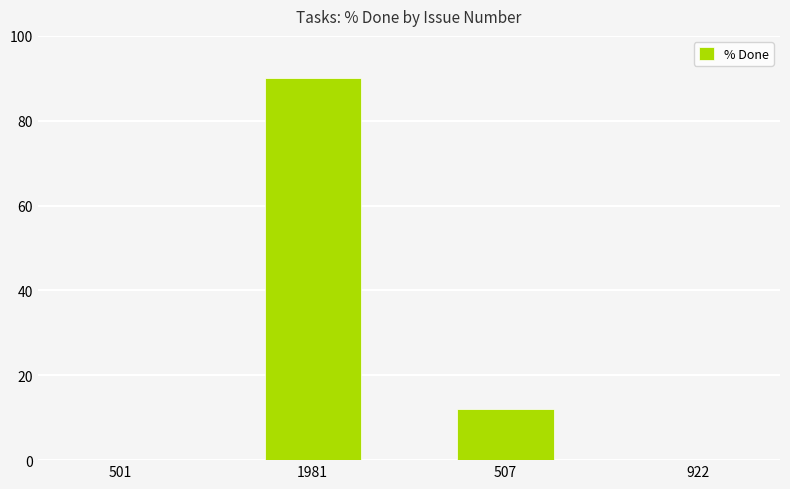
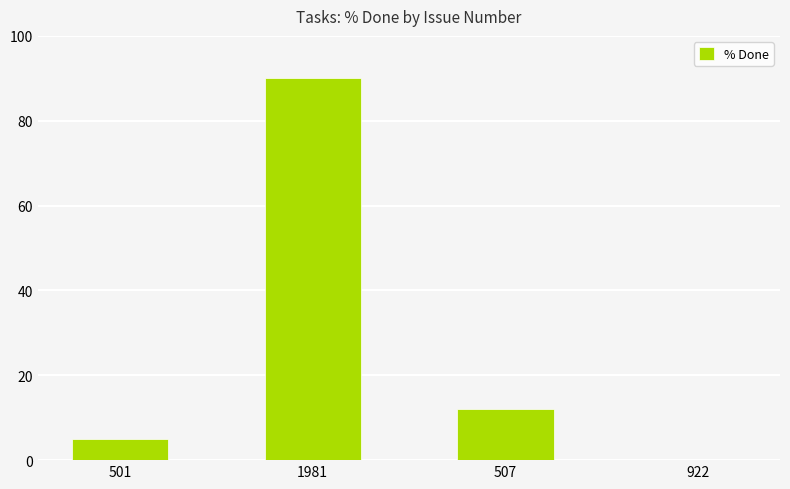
  {
-   "501": 0,
+   "501": 5,
    "1981": 90,
    "507": 12,
    "922": 0
  }
